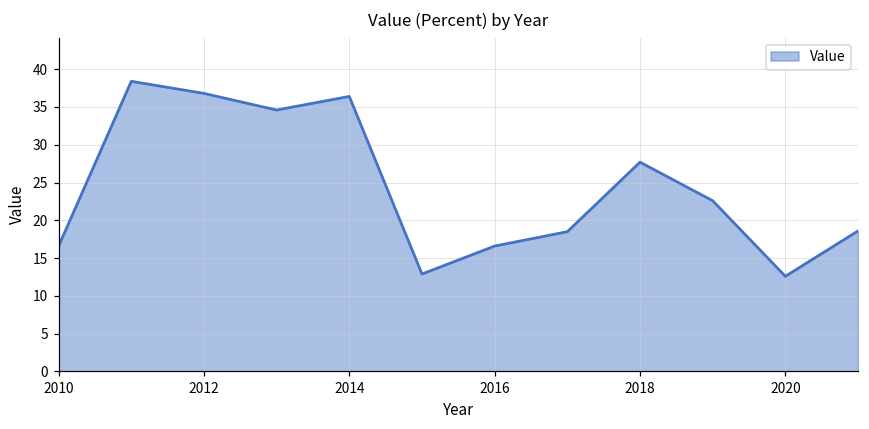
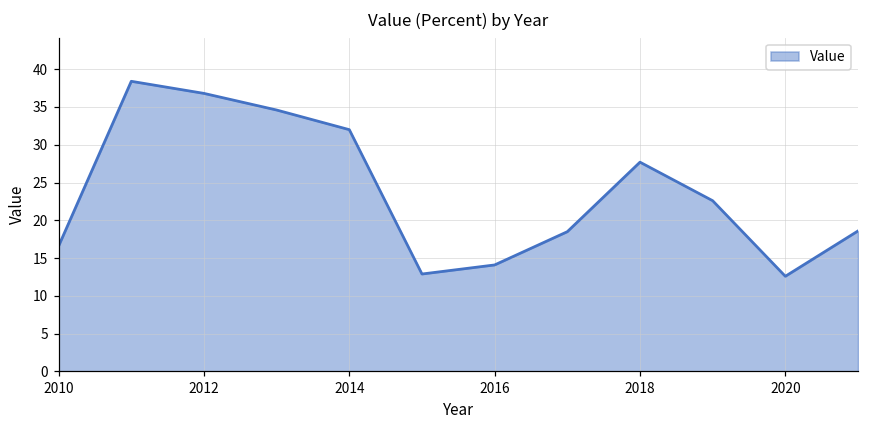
  {
    "2010": 17,
    "2012": 37,
-   "2014": 36,
-   "2016": 17,
+   "2014": 32,
+   "2016": 14,
    "2018": 28,
    "2020": 13
  }
